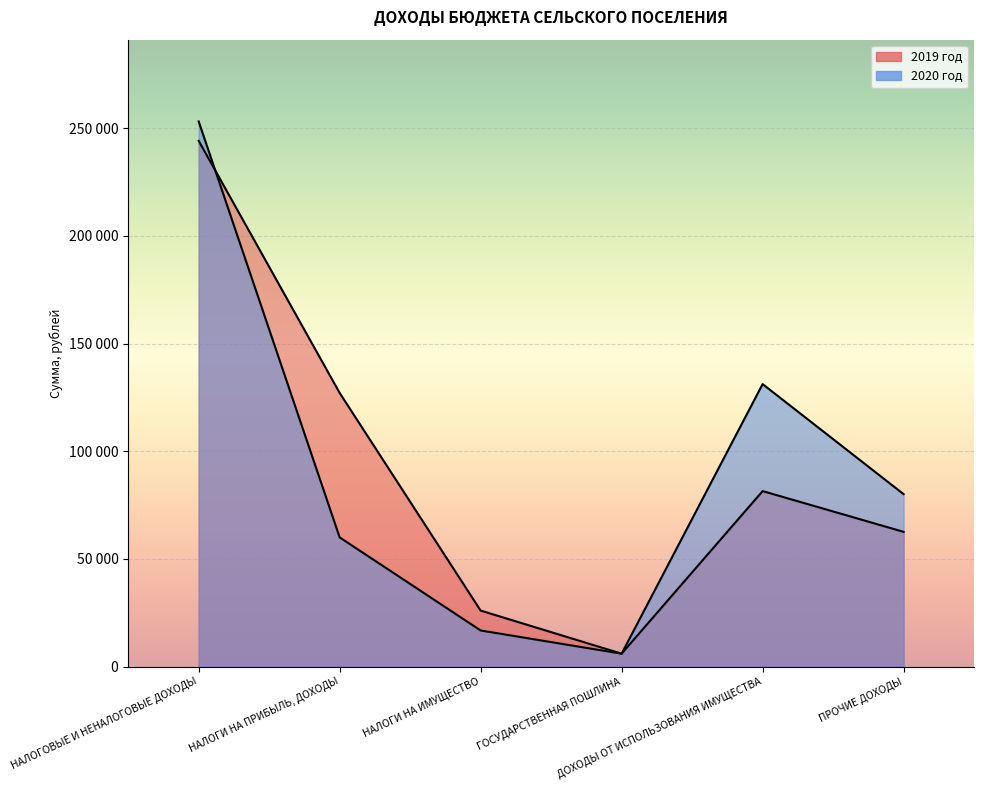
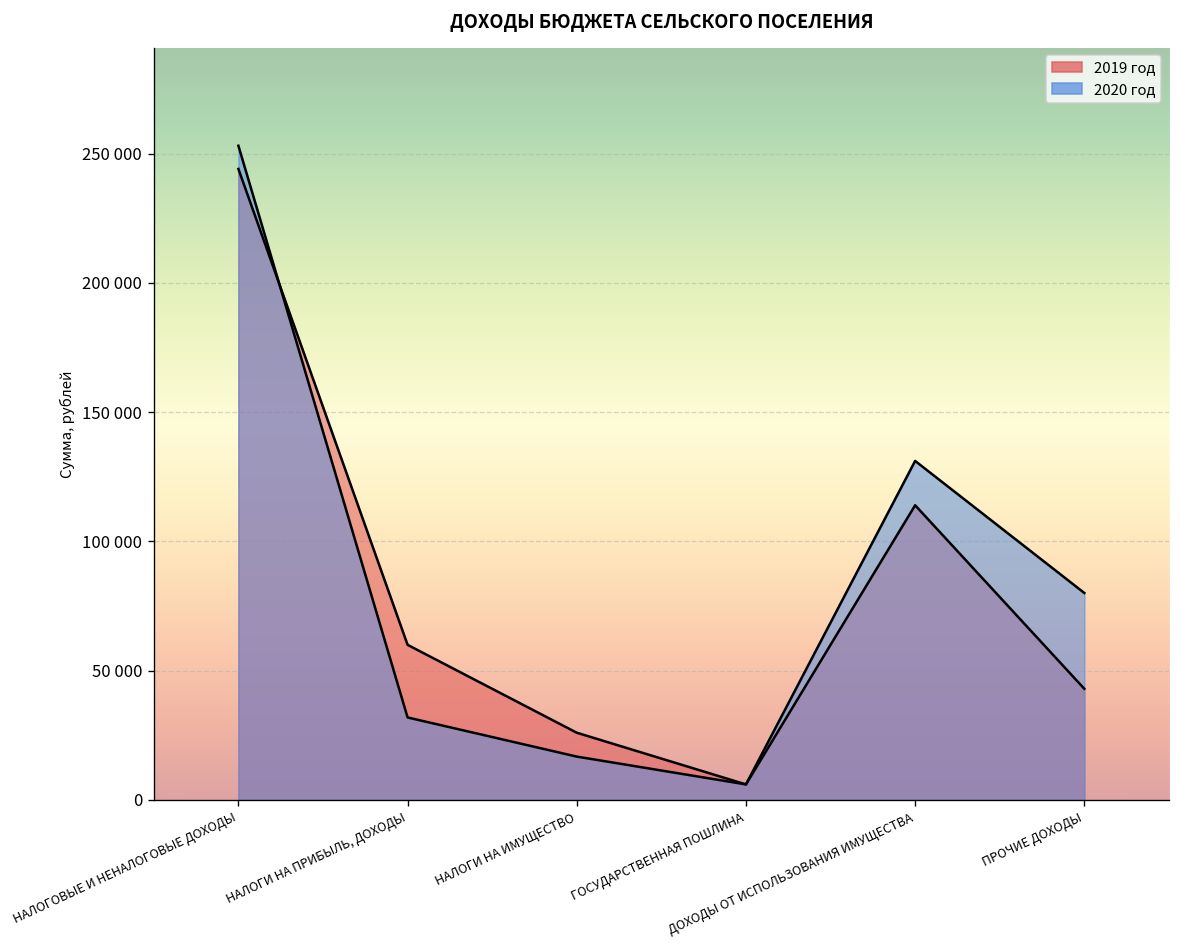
  {
    "2019 год": {
      "НАЛОГОВЫЕ И НЕНАЛОГОВЫЕ ДОХОДЫ": 244000,
-     "НАЛОГИ НА ПРИБЫЛЬ, ДОХОДЫ": 127000,
+     "НАЛОГИ НА ПРИБЫЛЬ, ДОХОДЫ": 60000,
      "НАЛОГИ НА ИМУЩЕСТВО": 26000,
-     "ДОХОДЫ ОТ ИСПОЛЬЗОВАНИЯ ИМУЩЕСТВА": 81000,
-     "ПРОЧИЕ ДОХОДЫ": 63000
+     "ДОХОДЫ ОТ ИСПОЛЬЗОВАНИЯ ИМУЩЕСТВА": 114000,
+     "ПРОЧИЕ ДОХОДЫ": 43000
    },
    "2020 год": {
      "НАЛОГОВЫЕ И НЕНАЛОГОВЫЕ ДОХОДЫ": 253000,
-     "НАЛОГИ НА ПРИБЫЛЬ, ДОХОДЫ": 60000,
+     "НАЛОГИ НА ПРИБЫЛЬ, ДОХОДЫ": 32000,
      "НАЛОГИ НА ИМУЩЕСТВО": 17000,
      "ДОХОДЫ ОТ ИСПОЛЬЗОВАНИЯ ИМУЩЕСТВА": 131000,
      "ПРОЧИЕ ДОХОДЫ": 80000
    }
  }
